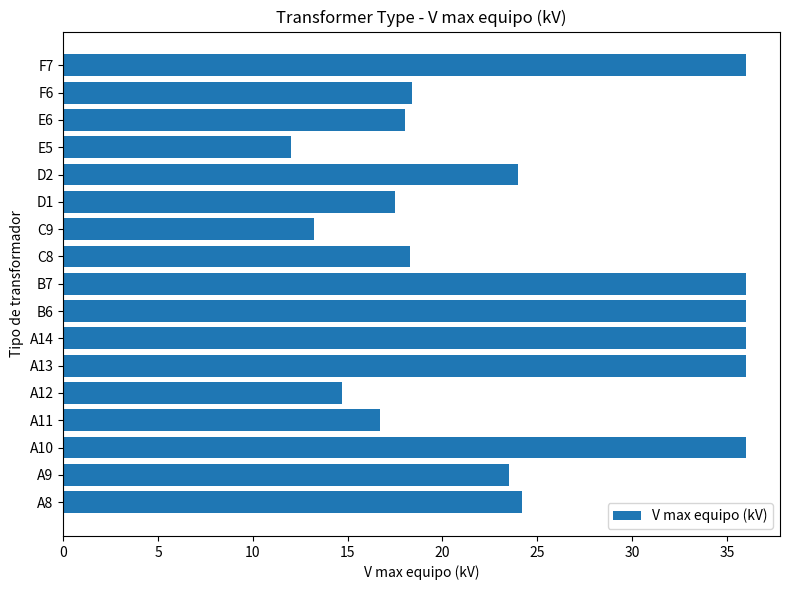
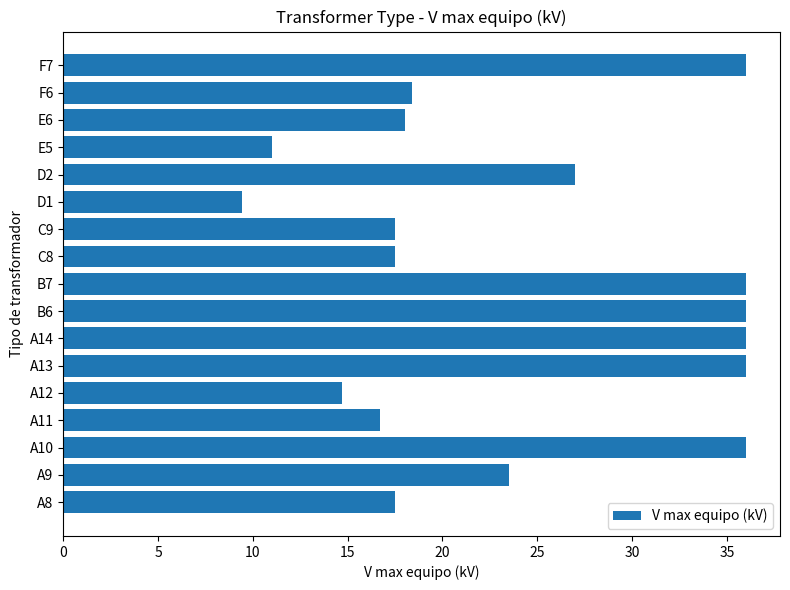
  {
    "F7": 36.0,
    "F6": 18.4,
    "E6": 18.0,
-   "E5": 12,
-   "D2": 24,
-   "D1": 17.5,
-   "C9": 13.2,
-   "C8": 18.3,
+   "E5": 11,
+   "D2": 27,
+   "D1": 9.4,
+   "C9": 17.5,
+   "C8": 17.5,
    "B7": 36.0,
    "B6": 36.0,
    "A14": 36.0,
    "A13": 36.0,
    "A12": 14.7,
    "A11": 16.7,
    "A10": 36.0,
    "A9": 23.5,
-   "A8": 24.2
+   "A8": 17.5
  }
